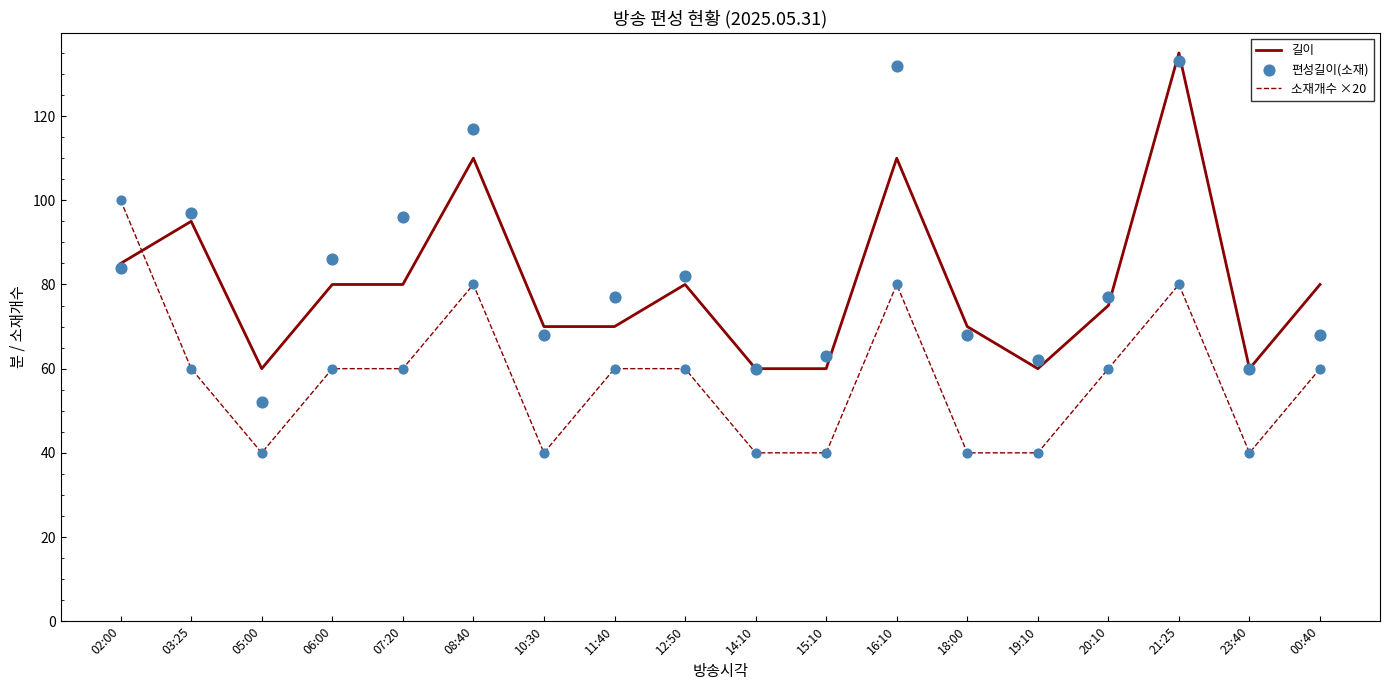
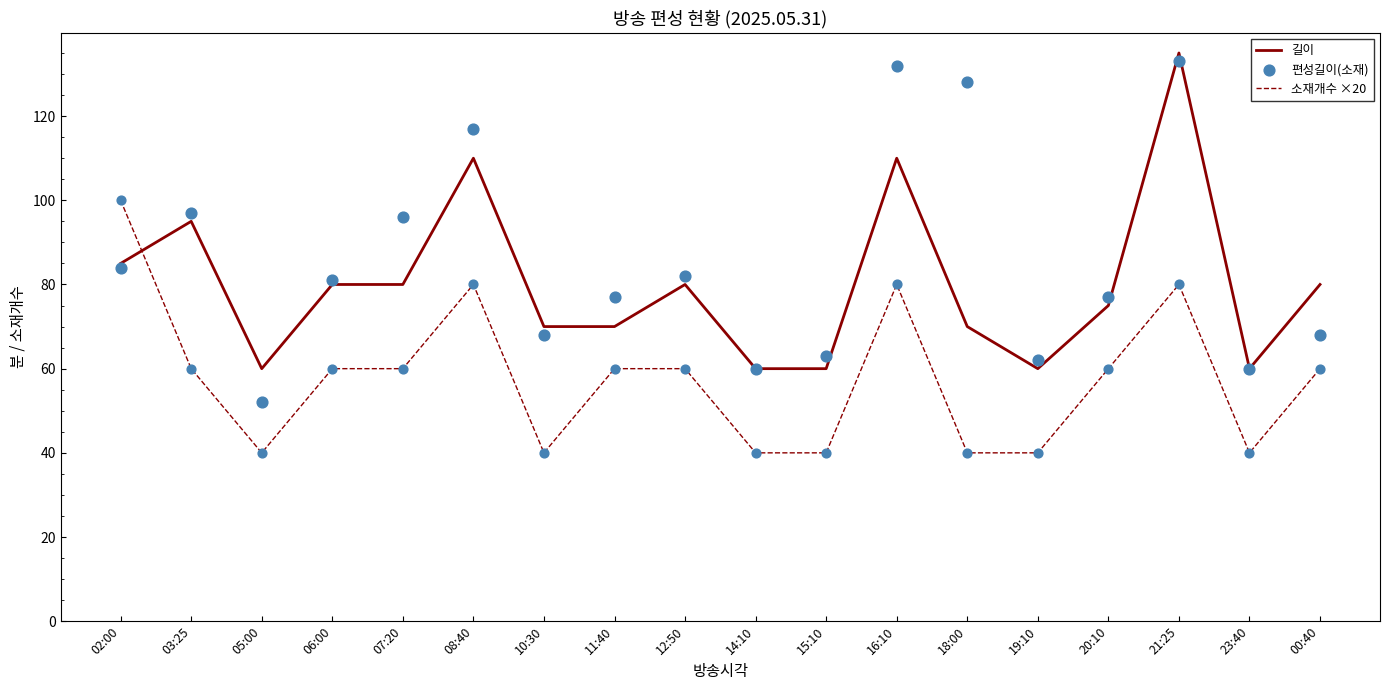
  {
    "편성길이(소재)": {
-     "06:00": 86,
-     "18:00": 68
+     "06:00": 81,
+     "18:00": 128
    }
  }
